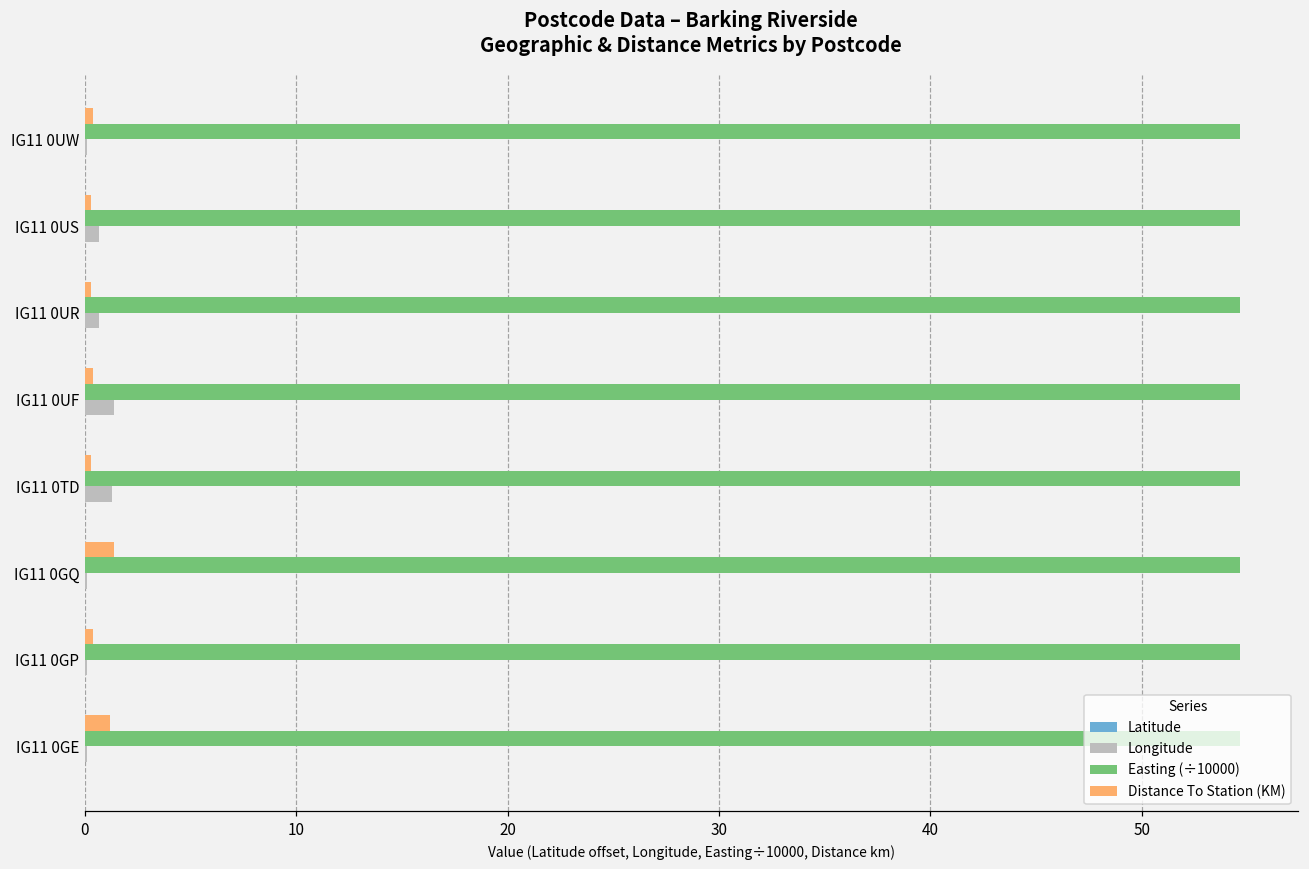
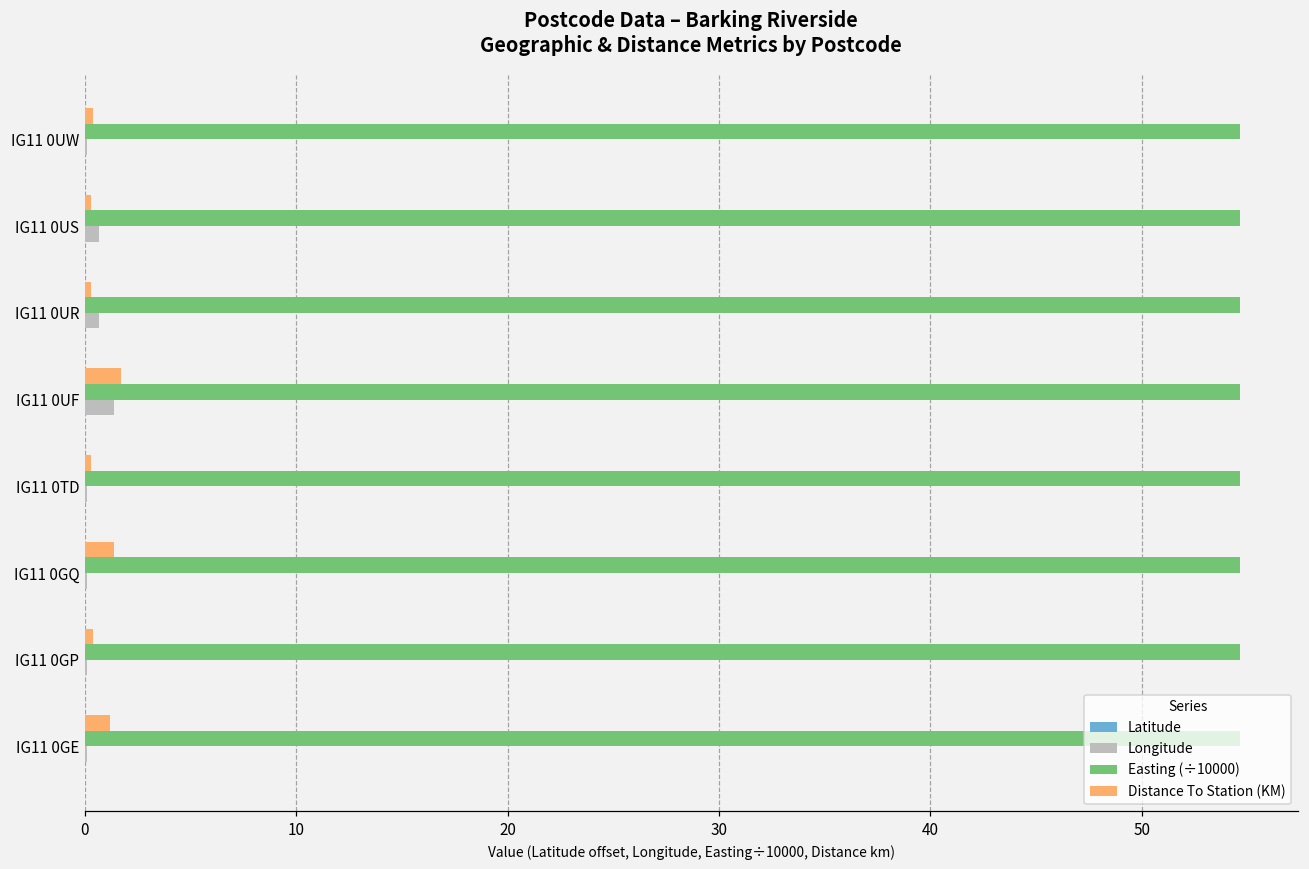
  {
    "Longitude": {
      "IG11 0US": 0.7,
      "IG11 0UR": 0.7,
      "IG11 0UF": 1.4,
-     "IG11 0TD": 1.3
+     "IG11 0TD": 0.1
    },
    "Easting (÷10000)": {
      "IG11 0UW": 54.6,
      "IG11 0US": 54.7,
      "IG11 0UR": 54.7,
      "IG11 0UF": 54.6,
      "IG11 0TD": 54.7,
      "IG11 0GQ": 54.7,
      "IG11 0GP": 54.7
    },
    "Distance To Station (KM)": {
      "IG11 0UW": 0.4,
      "IG11 0US": 0.3,
      "IG11 0UR": 0.3,
-     "IG11 0UF": 0.4,
+     "IG11 0UF": 1.7,
      "IG11 0TD": 0.3,
      "IG11 0GQ": 1.4,
      "IG11 0GP": 0.4,
      "IG11 0GE": 1.2
    }
  }
